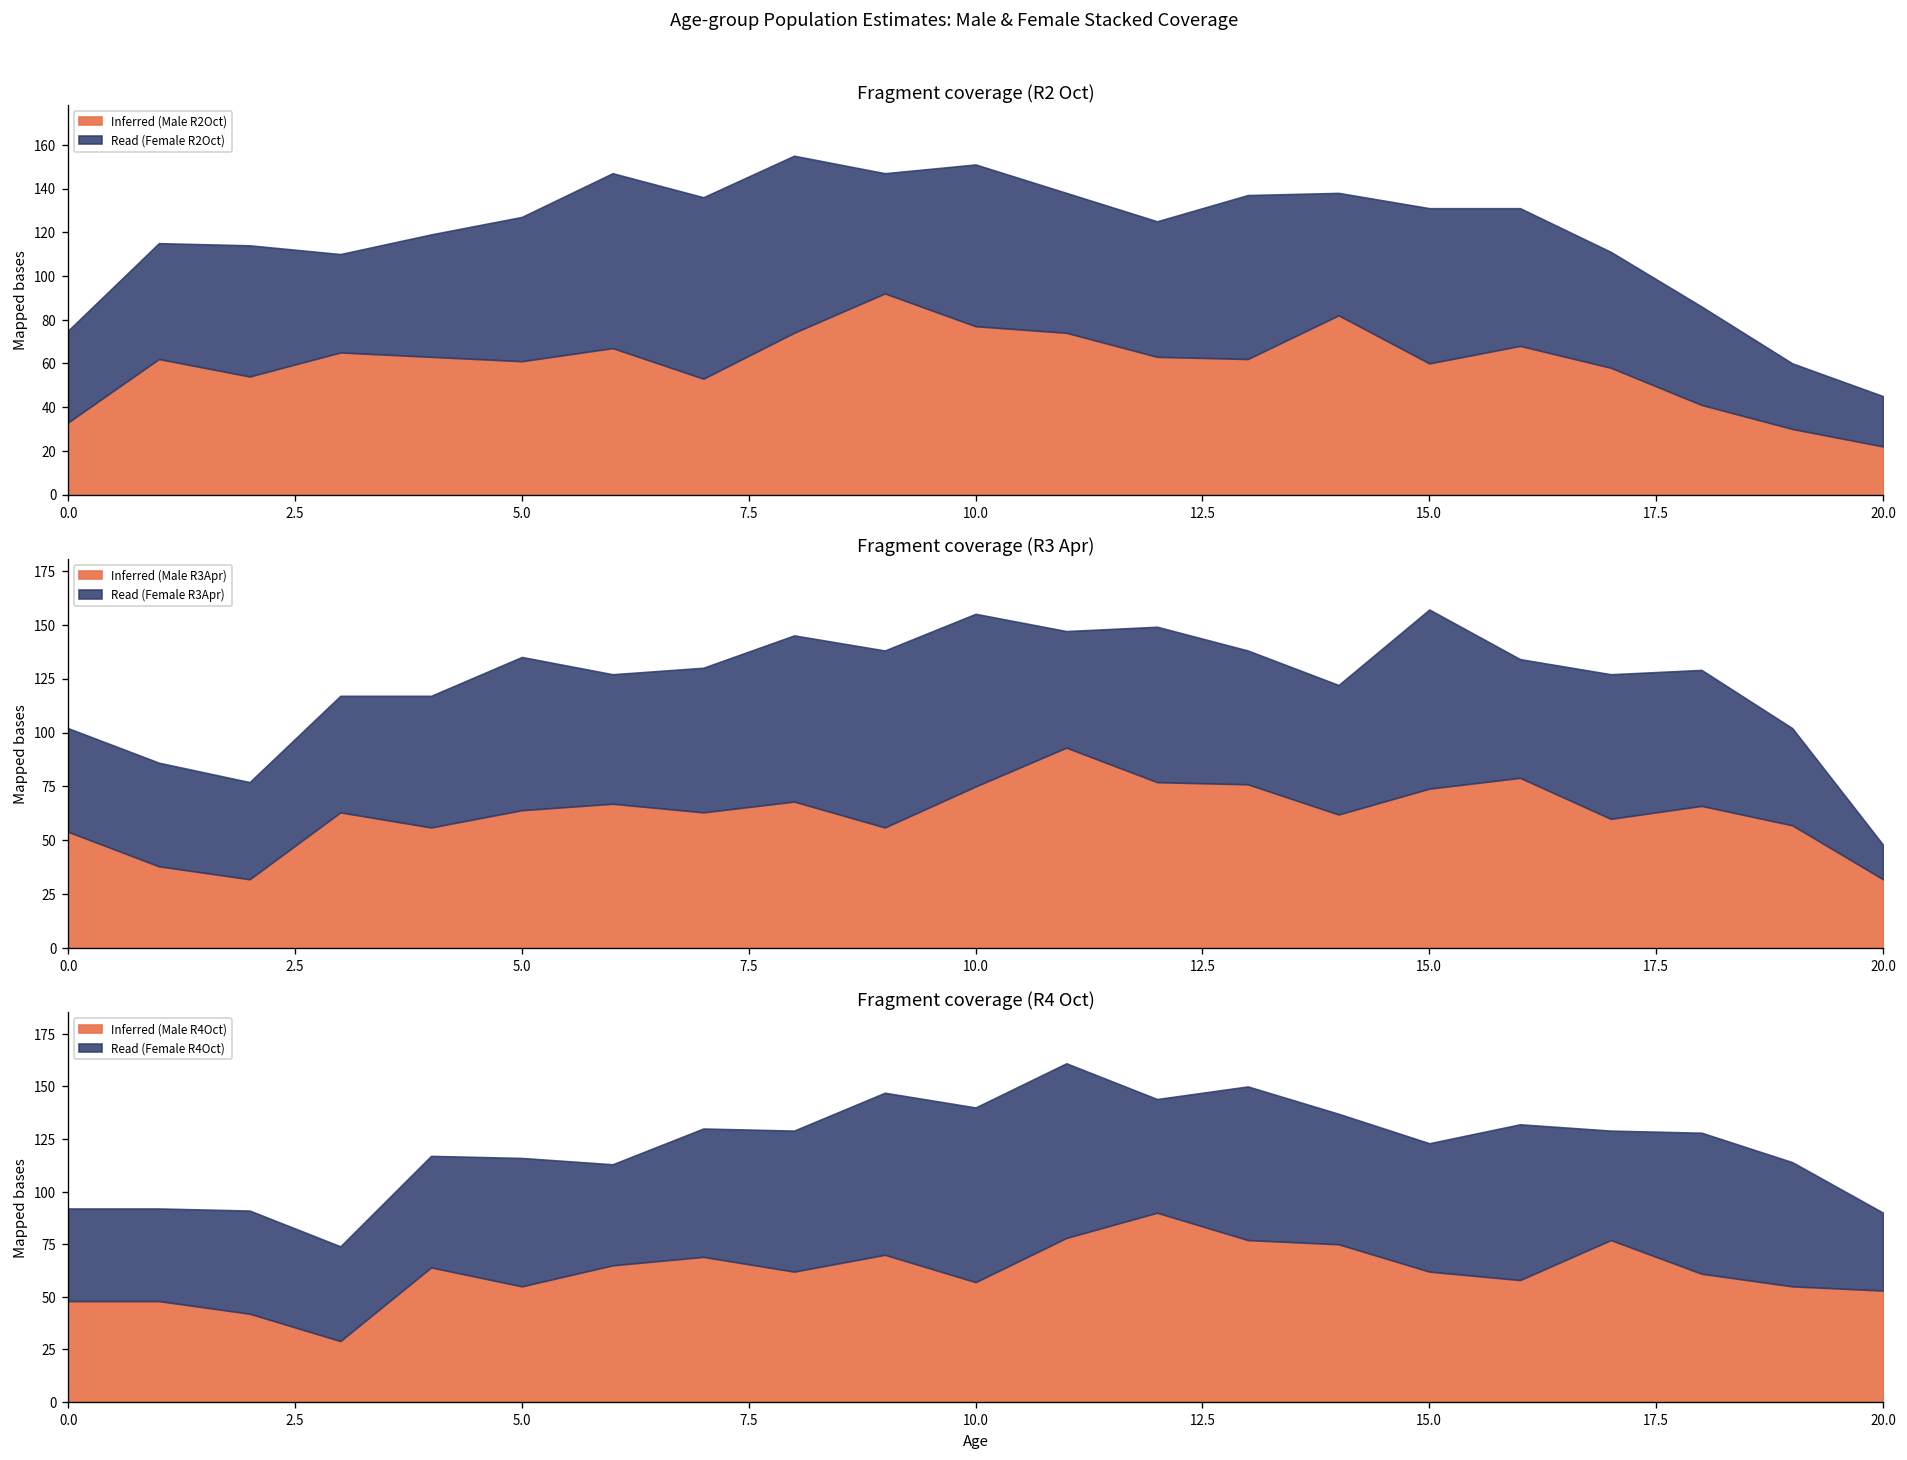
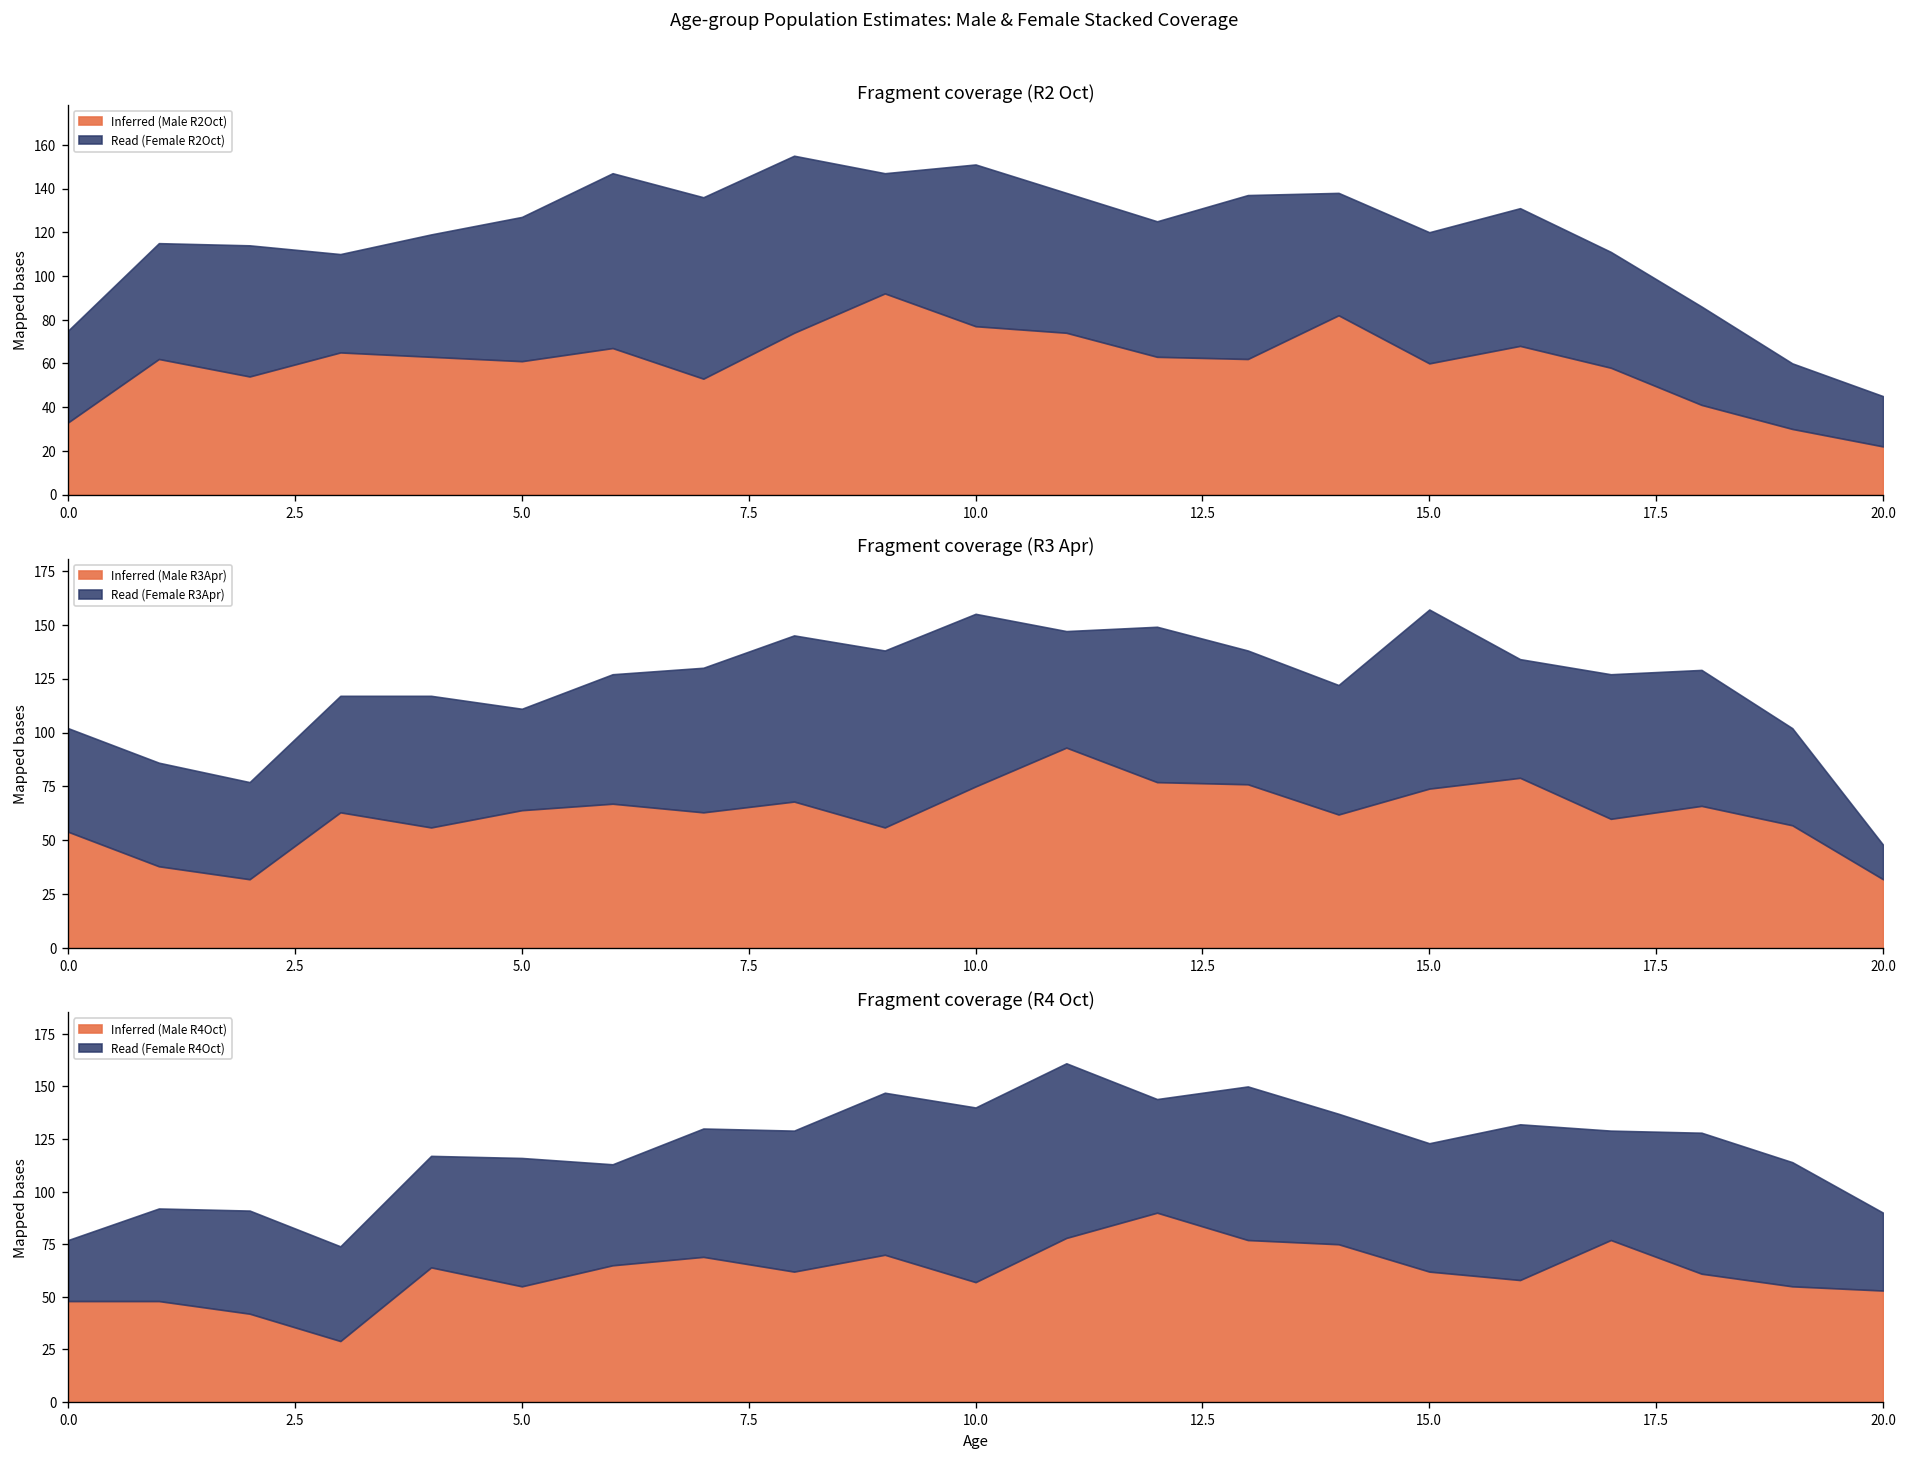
  {
    "Fragment coverage (R2 Oct)": {
      "Inferred (Male R2Oct)": {
        "0.0": 33,
        "5.0": 61,
        "10.0": 77,
        "15.0": 60,
        "20.0": 22
      },
      "Read (Female R2Oct)": {
        "0.0": 42,
        "5.0": 66,
        "10.0": 74,
-       "15.0": 71,
+       "15.0": 60,
        "20.0": 23
      }
    },
    "Fragment coverage (R3 Apr)": {
      "Inferred (Male R3Apr)": {
        "0.0": 54,
        "5.0": 64,
        "10.0": 75,
        "15.0": 74,
        "20.0": 32
      },
      "Read (Female R3Apr)": {
        "0.0": 48,
-       "5.0": 71,
+       "5.0": 47,
        "10.0": 80,
        "15.0": 83,
        "20.0": 16
      }
    },
    "Fragment coverage (R4 Oct)": {
      "Inferred (Male R4Oct)": {
        "0.0": 48,
        "5.0": 55,
        "10.0": 57,
        "15.0": 62,
        "20.0": 53
      },
      "Read (Female R4Oct)": {
-       "0.0": 44,
+       "0.0": 29,
        "5.0": 61,
        "10.0": 83,
        "15.0": 61,
        "20.0": 37
      }
    }
  }
